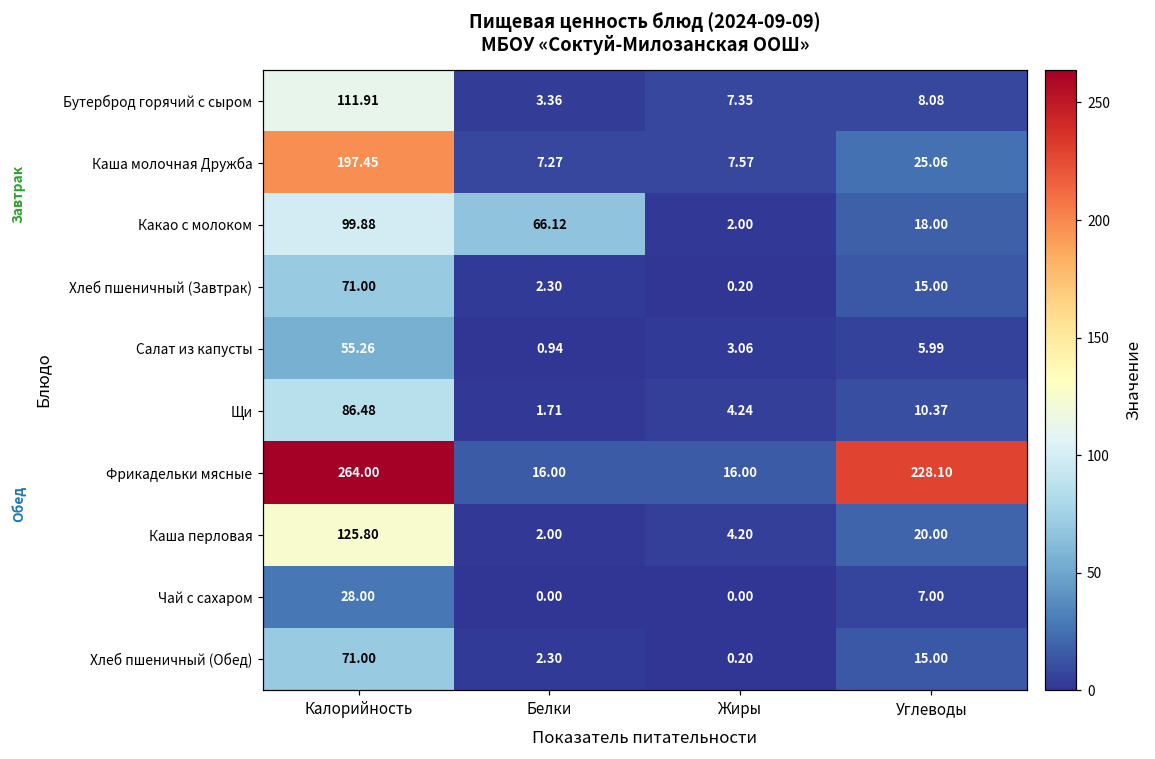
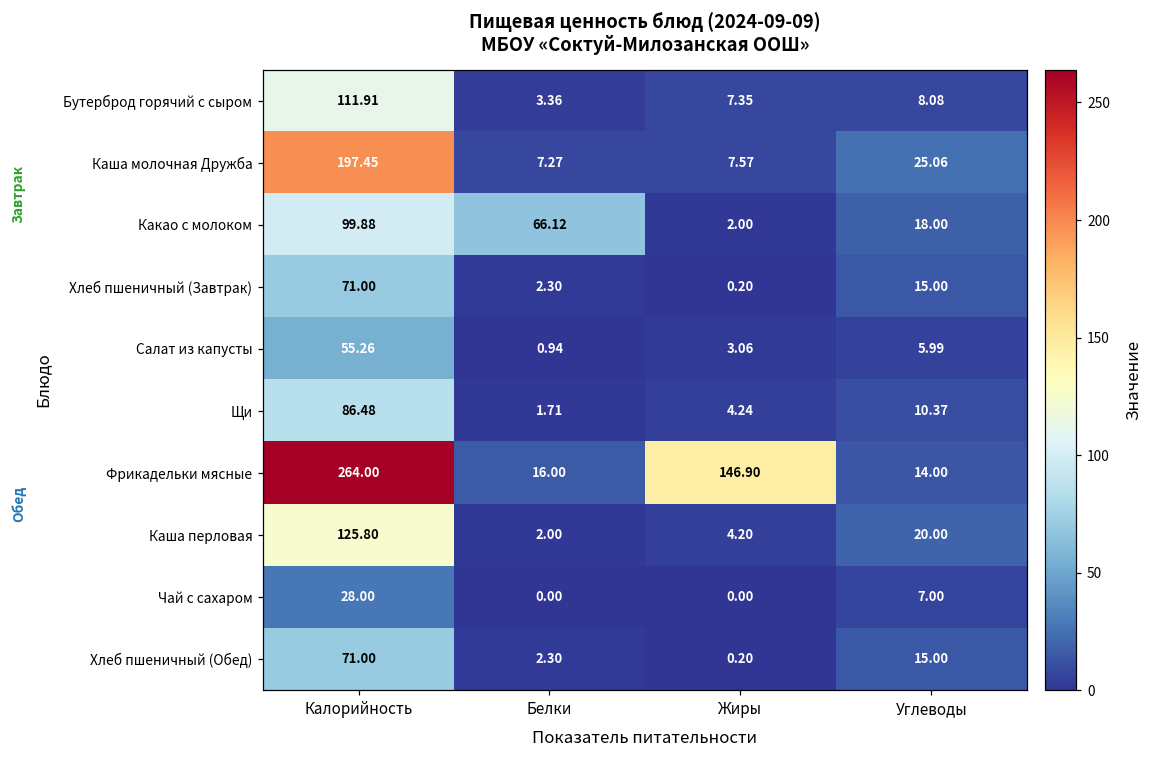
  {
    "Бутерброд горячий с сыром": {
      "Калорийность": 111.91,
      "Белки": 3.36,
      "Жиры": 7.35,
      "Углеводы": 8.08
    },
    "Каша молочная Дружба": {
      "Калорийность": 197.45,
      "Белки": 7.27,
      "Жиры": 7.57,
      "Углеводы": 25.06
    },
    "Какао с молоком": {
      "Калорийность": 99.88,
      "Белки": 66.12,
      "Жиры": 2.00,
      "Углеводы": 18.00
    },
    "Хлеб пшеничный (Завтрак)": {
      "Калорийность": 71.00,
      "Белки": 2.30,
      "Жиры": 0.20,
      "Углеводы": 15.00
    },
    "Салат из капусты": {
      "Калорийность": 55.26,
      "Белки": 0.94,
      "Жиры": 3.06,
      "Углеводы": 5.99
    },
    "Щи": {
      "Калорийность": 86.48,
      "Белки": 1.71,
      "Жиры": 4.24,
      "Углеводы": 10.37
    },
    "Фрикадельки мясные": {
      "Калорийность": 264.00,
      "Белки": 16.00,
-     "Жиры": 16.00,
-     "Углеводы": 228.10
+     "Жиры": 146.90,
+     "Углеводы": 14.00
    },
    "Каша перловая": {
      "Калорийность": 125.80,
      "Белки": 2.00,
      "Жиры": 4.20,
      "Углеводы": 20.00
    },
    "Чай с сахаром": {
      "Калорийность": 28.00,
      "Белки": 0.00,
      "Жиры": 0.00,
      "Углеводы": 7.00
    },
    "Хлеб пшеничный (Обед)": {
      "Калорийность": 71.00,
      "Белки": 2.30,
      "Жиры": 0.20,
      "Углеводы": 15.00
    }
  }
